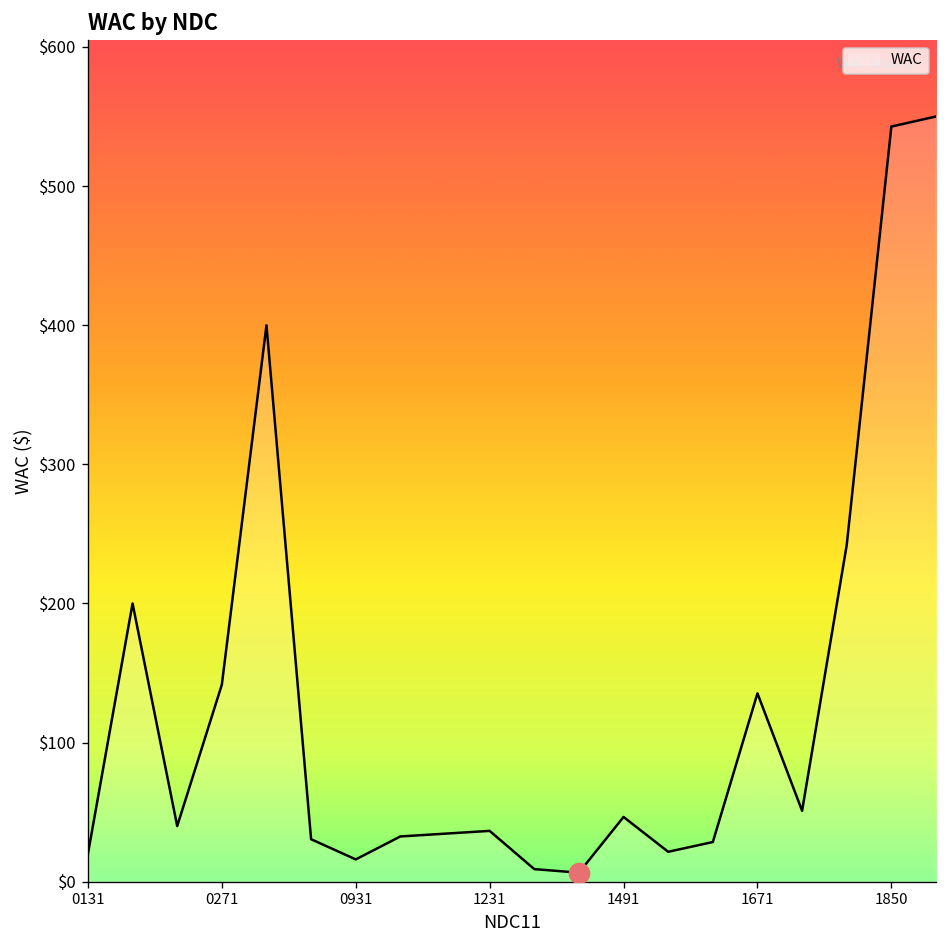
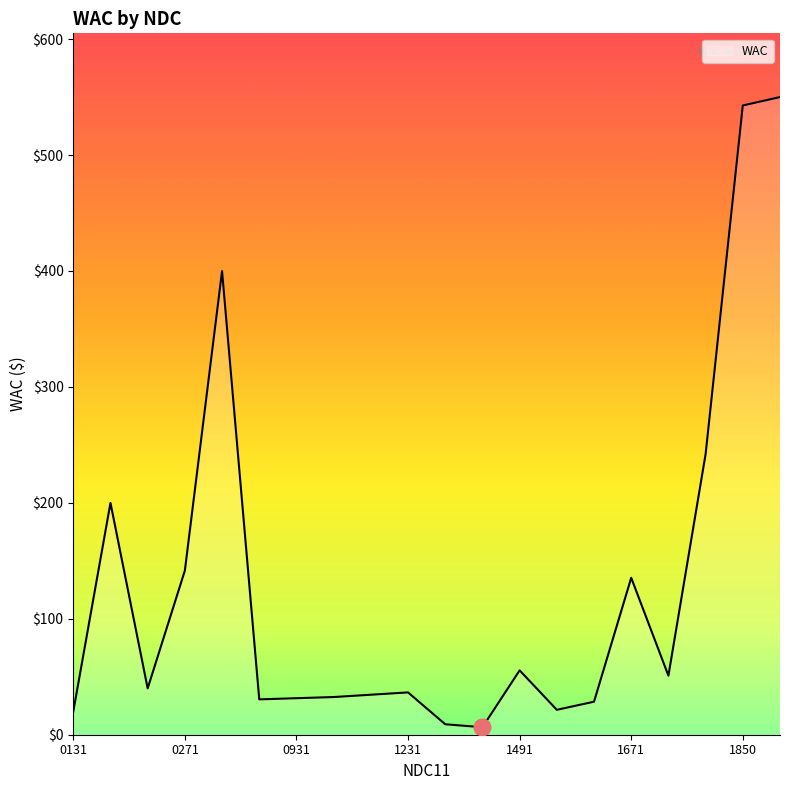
  {
    "WAC": {
      "0131": "$20",
      "0271": "$142",
-     "0931": "$16",
+     "0931": "$32",
      "1231": "$37",
-     "1491": "$47",
+     "1491": "$56",
      "1671": "$135",
      "1850": "$543"
    }
  }
